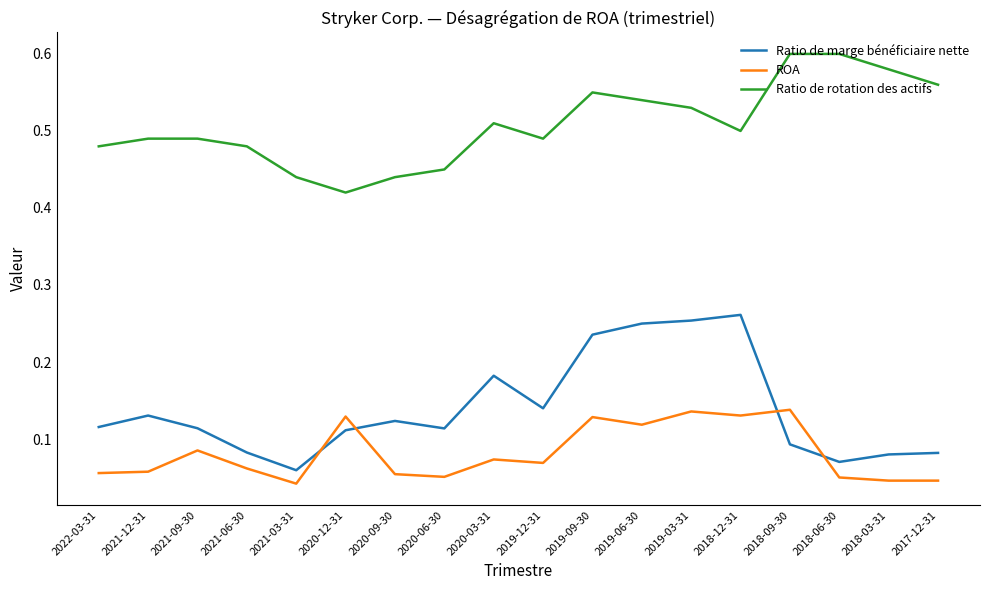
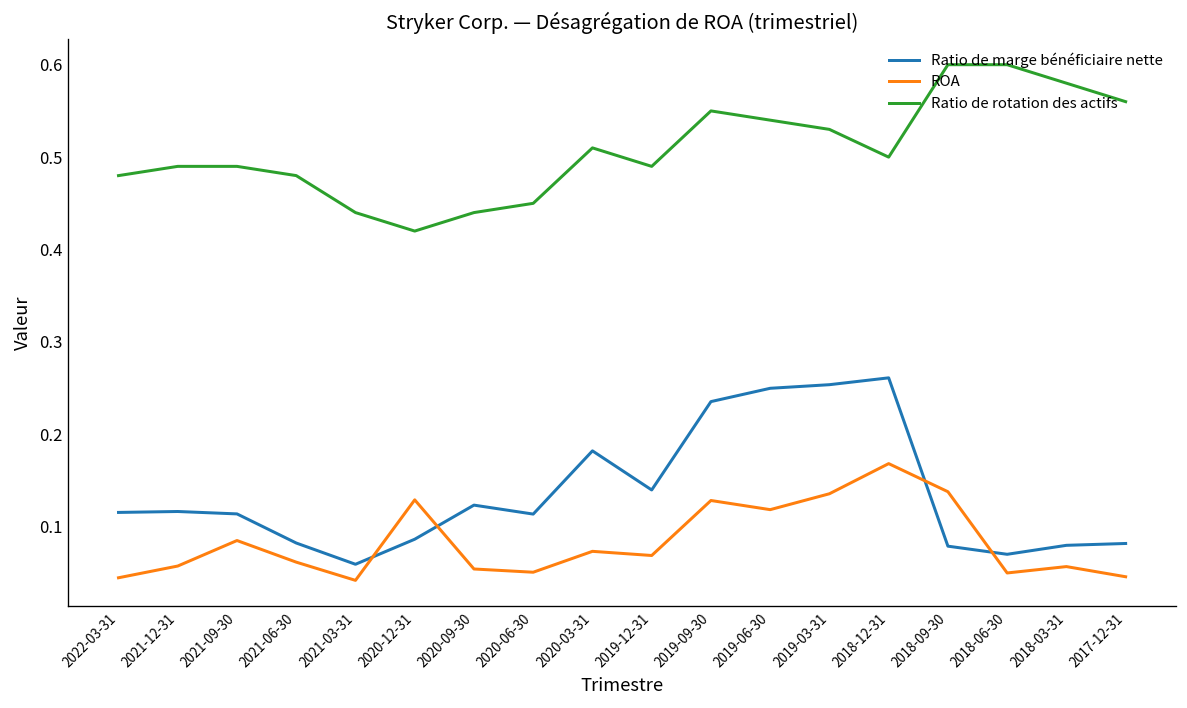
  {
    "Ratio de marge bénéficiaire nette": {
      "2022-03-31": 0.12,
-     "2021-12-31": 0.13,
+     "2021-12-31": 0.12,
      "2021-09-30": 0.11,
      "2021-06-30": 0.08,
      "2021-03-31": 0.06,
-     "2020-12-31": 0.11,
+     "2020-12-31": 0.09,
      "2020-09-30": 0.12,
      "2020-06-30": 0.11,
      "2020-03-31": 0.18,
      "2019-12-31": 0.14,
      "2019-09-30": 0.24,
      "2019-06-30": 0.25,
      "2019-03-31": 0.25,
      "2018-12-31": 0.26,
-     "2018-09-30": 0.09,
+     "2018-09-30": 0.08,
      "2018-06-30": 0.07,
      "2018-03-31": 0.08,
      "2017-12-31": 0.08
    },
    "ROA": {
-     "2022-03-31": 0.06,
+     "2022-03-31": 0.04,
      "2021-12-31": 0.06,
      "2021-09-30": 0.09,
      "2021-06-30": 0.06,
      "2021-03-31": 0.04,
      "2020-12-31": 0.13,
      "2020-09-30": 0.05,
      "2020-06-30": 0.05,
      "2020-03-31": 0.07,
      "2019-12-31": 0.07,
      "2019-09-30": 0.13,
      "2019-06-30": 0.12,
      "2019-03-31": 0.14,
-     "2018-12-31": 0.13,
+     "2018-12-31": 0.17,
      "2018-09-30": 0.14,
      "2018-06-30": 0.05,
-     "2018-03-31": 0.05,
+     "2018-03-31": 0.06,
      "2017-12-31": 0.05
    },
    "Ratio de rotation des actifs": {
      "2022-03-31": 0.48,
      "2021-12-31": 0.49,
      "2021-09-30": 0.49,
      "2021-06-30": 0.48,
      "2021-03-31": 0.44,
      "2020-12-31": 0.42,
      "2020-09-30": 0.44,
      "2020-06-30": 0.45,
      "2020-03-31": 0.51,
      "2019-12-31": 0.49,
      "2019-09-30": 0.55,
      "2019-06-30": 0.54,
      "2019-03-31": 0.53,
      "2018-12-31": 0.50,
      "2018-09-30": 0.60,
      "2018-06-30": 0.60,
      "2018-03-31": 0.58,
      "2017-12-31": 0.56
    }
  }
